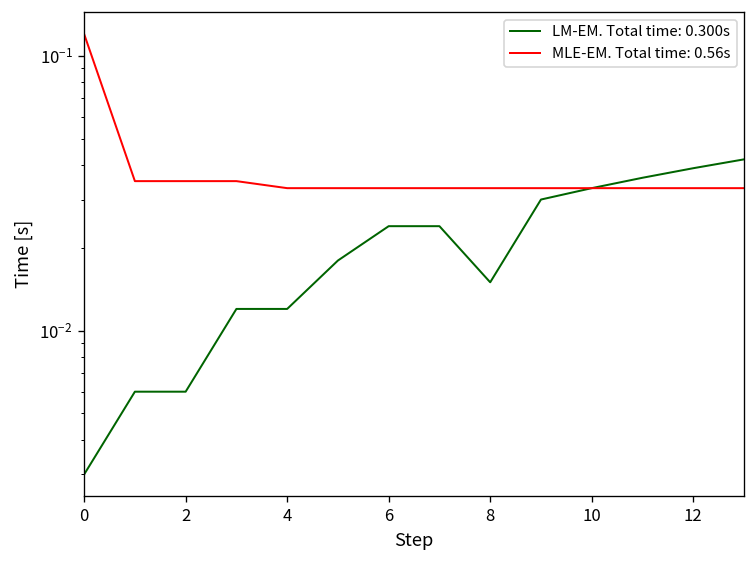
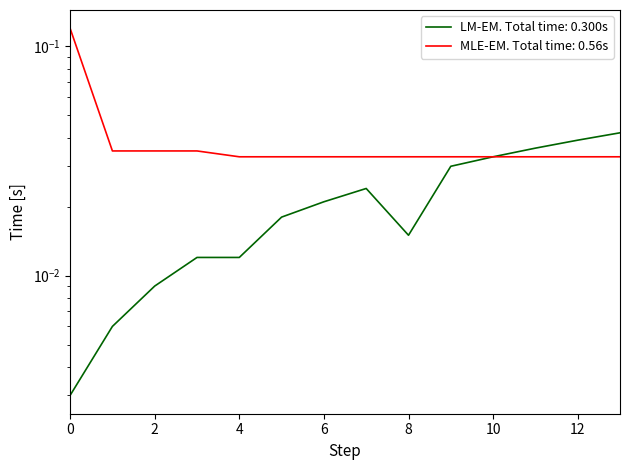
  {
    "LM-EM. Total time: 0.300s": {
      "0": 0.0030,
-     "2": 0.0060,
+     "2": 0.0090,
      "4": 0.012,
-     "6": 0.024,
+     "6": 0.021,
      "8": 0.015,
      "12": 0.039
    },
    "MLE-EM. Total time: 0.56s": {
      "0": 0.12,
      "2": 0.035,
      "4": 0.033,
      "6": 0.033,
      "8": 0.033,
      "12": 0.033
    }
  }
